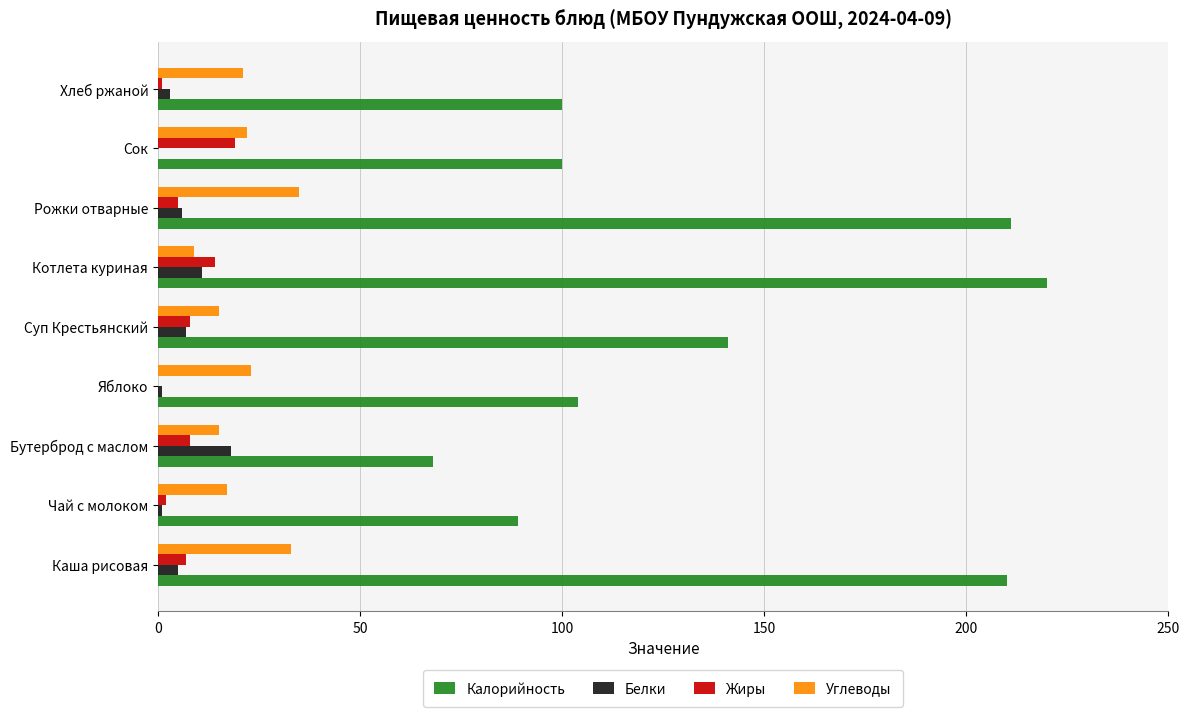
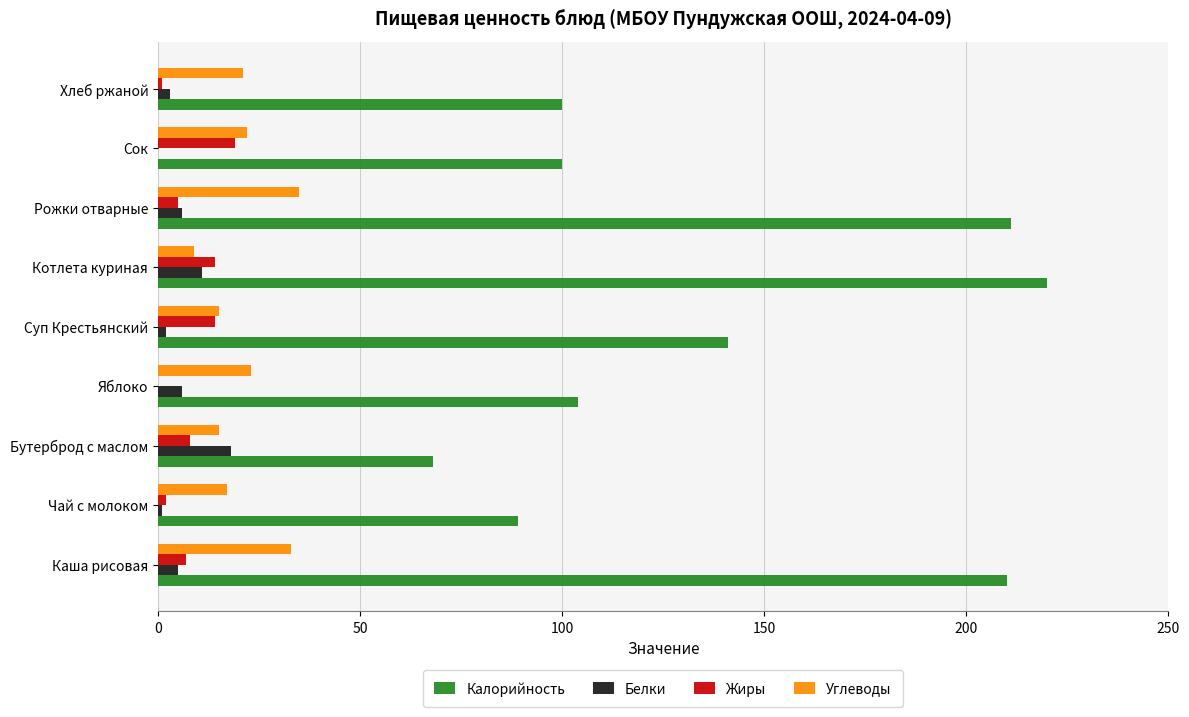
  {
    "Калорийность": {
      "Хлеб ржаной": 100,
      "Сок": 100,
      "Рожки отварные": 211,
      "Котлета куриная": 220,
      "Суп Крестьянский": 141,
      "Яблоко": 104,
      "Бутерброд с маслом": 68,
      "Чай с молоком": 89,
      "Каша рисовая": 210
    },
    "Белки": {
      "Хлеб ржаной": 3,
      "Сок": 0,
      "Рожки отварные": 6,
      "Котлета куриная": 11,
-     "Суп Крестьянский": 7,
-     "Яблоко": 1,
+     "Суп Крестьянский": 2,
+     "Яблоко": 6,
      "Бутерброд с маслом": 18,
      "Чай с молоком": 1,
      "Каша рисовая": 5
    },
    "Жиры": {
      "Хлеб ржаной": 1,
      "Сок": 19,
      "Рожки отварные": 5,
      "Котлета куриная": 14,
-     "Суп Крестьянский": 8,
+     "Суп Крестьянский": 14,
      "Яблоко": 0,
      "Бутерброд с маслом": 8,
      "Чай с молоком": 2,
      "Каша рисовая": 7
    },
    "Углеводы": {
      "Хлеб ржаной": 21,
      "Сок": 22,
      "Рожки отварные": 35,
      "Котлета куриная": 9,
      "Суп Крестьянский": 15,
      "Яблоко": 23,
      "Бутерброд с маслом": 15,
      "Чай с молоком": 17,
      "Каша рисовая": 33
    }
  }
